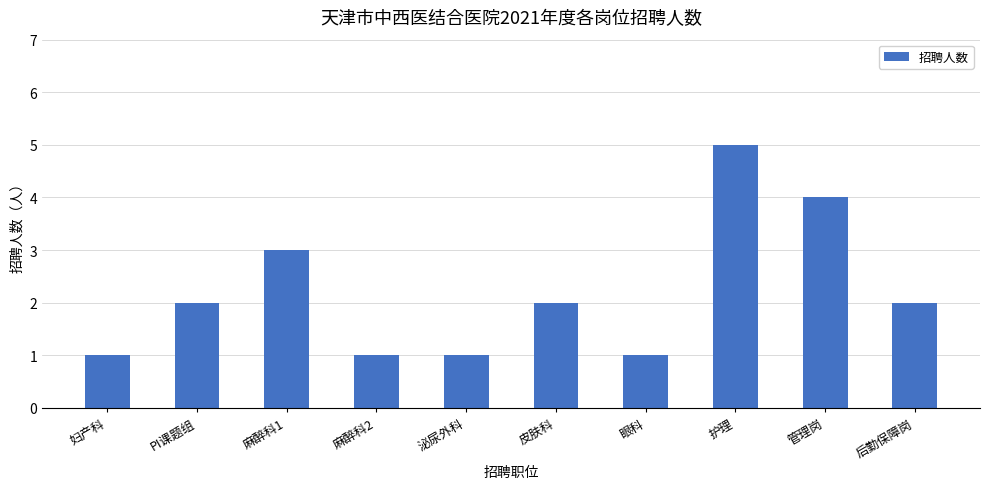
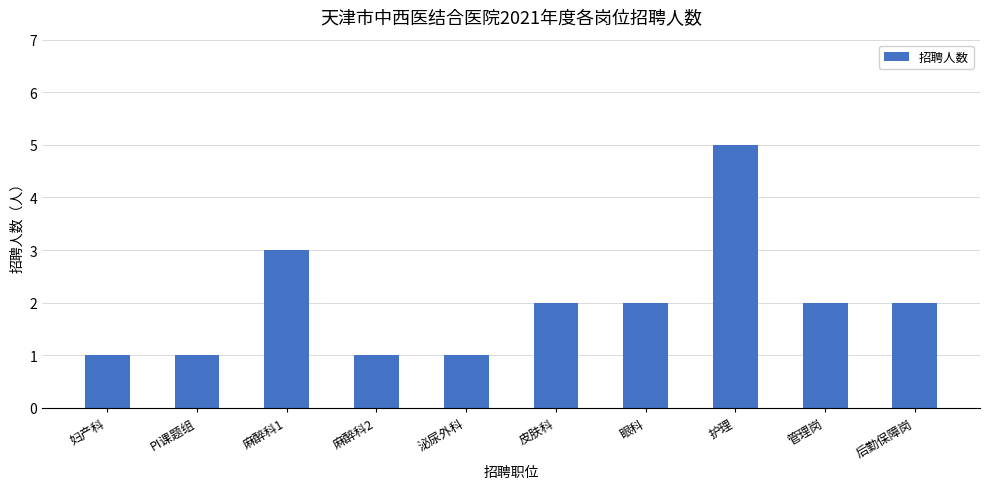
  {
    "妇产科": 1,
-   "PI课题组": 2,
+   "PI课题组": 1,
    "麻醉科1": 3,
    "麻醉科2": 1,
    "泌尿外科": 1,
    "皮肤科": 2,
-   "眼科": 1,
+   "眼科": 2,
    "护理": 5,
-   "管理岗": 4,
+   "管理岗": 2,
    "后勤保障岗": 2
  }
